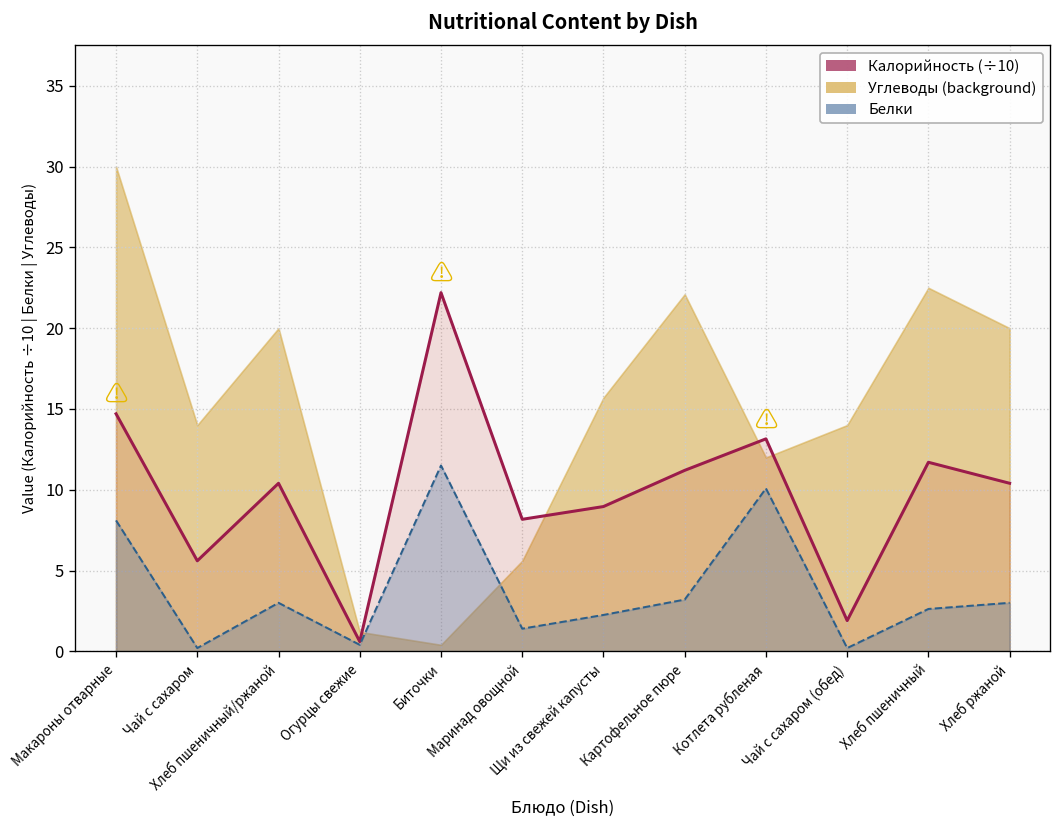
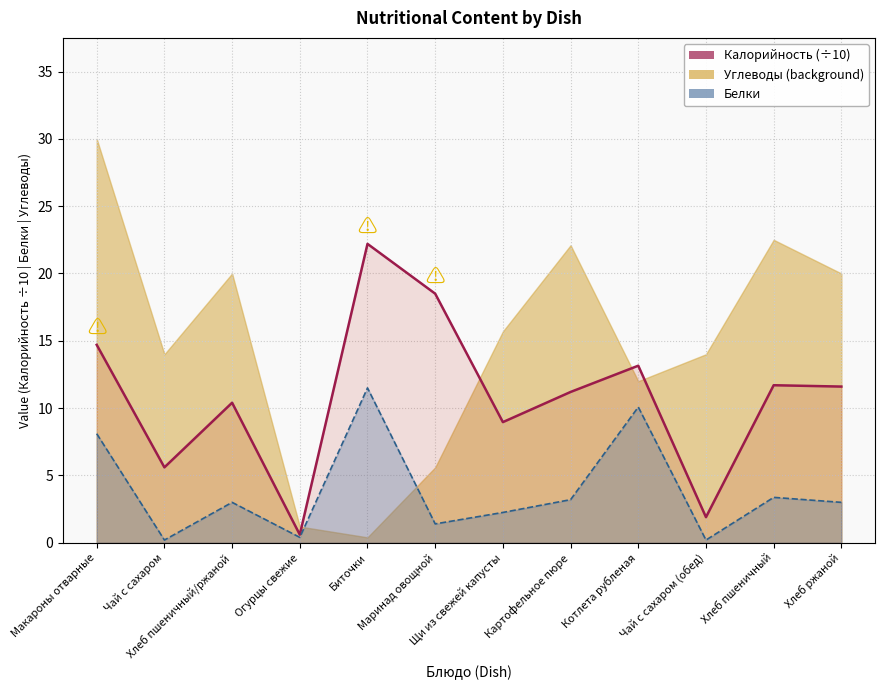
  {
    "Калорийность (÷10)": {
      "Макароны отварные": 14.7,
      "Чай с сахаром": 5.6,
      "Хлеб пшеничный/ржаной": 10.4,
      "Огурцы свежие": 0.6,
      "Биточки": 22.2,
-     "Маринад овощной": 8.2,
+     "Маринад овощной": 18.5,
      "Щи из свежей капусты": 9.0,
      "Картофельное пюре": 11.2,
      "Котлета рубленая": 13.2,
      "Чай с сахаром (обед)": 1.9,
      "Хлеб пшеничный": 11.7,
-     "Хлеб ржаной": 10.4
+     "Хлеб ржаной": 11.6
    },
    "Белки": {
      "Макароны отварные": 8.1,
      "Чай с сахаром": 0.2,
      "Хлеб пшеничный/ржаной": 3.0,
      "Огурцы свежие": 0.4,
      "Биточки": 11.5,
      "Маринад овощной": 1.4,
      "Щи из свежей капусты": 2.3,
      "Картофельное пюре": 3.2,
      "Котлета рубленая": 10.1,
      "Чай с сахаром (обед)": 0.2,
-     "Хлеб пшеничный": 2.6,
+     "Хлеб пшеничный": 3.4,
      "Хлеб ржаной": 3.0
    }
  }
